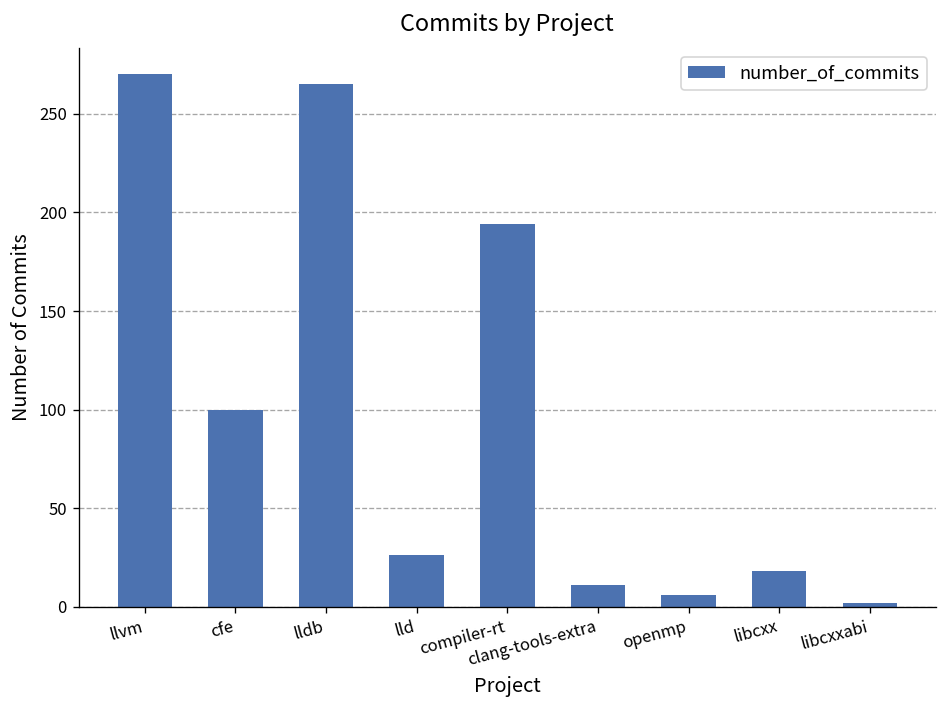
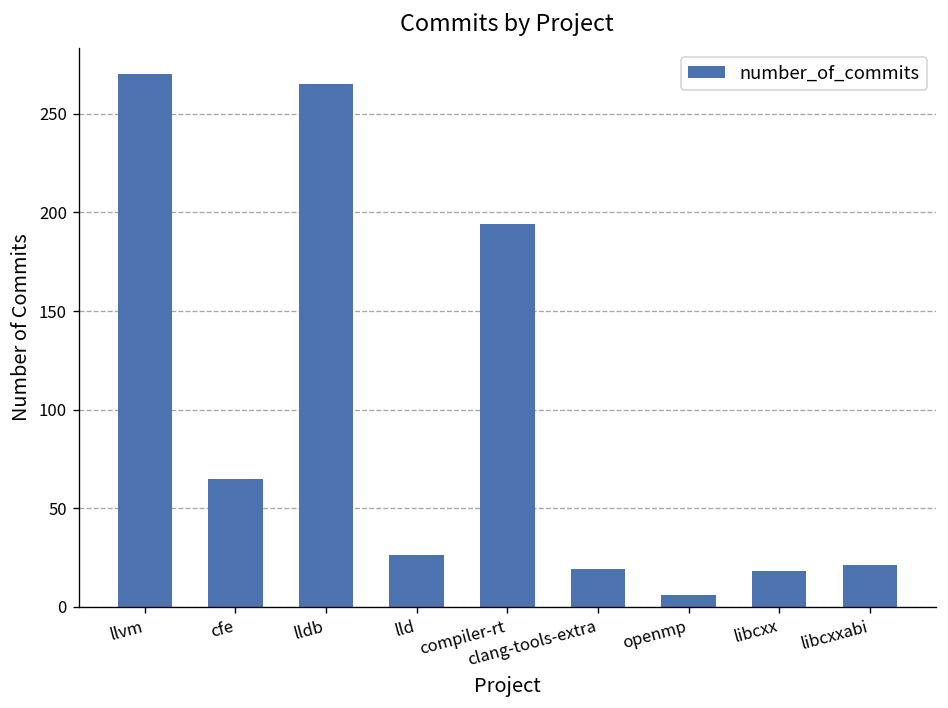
  {
    "llvm": 270,
-   "cfe": 100,
+   "cfe": 65,
    "lldb": 265,
    "lld": 26,
    "compiler-rt": 194,
-   "clang-tools-extra": 11,
+   "clang-tools-extra": 19,
    "openmp": 6,
    "libcxx": 18,
-   "libcxxabi": 2
+   "libcxxabi": 21
  }
